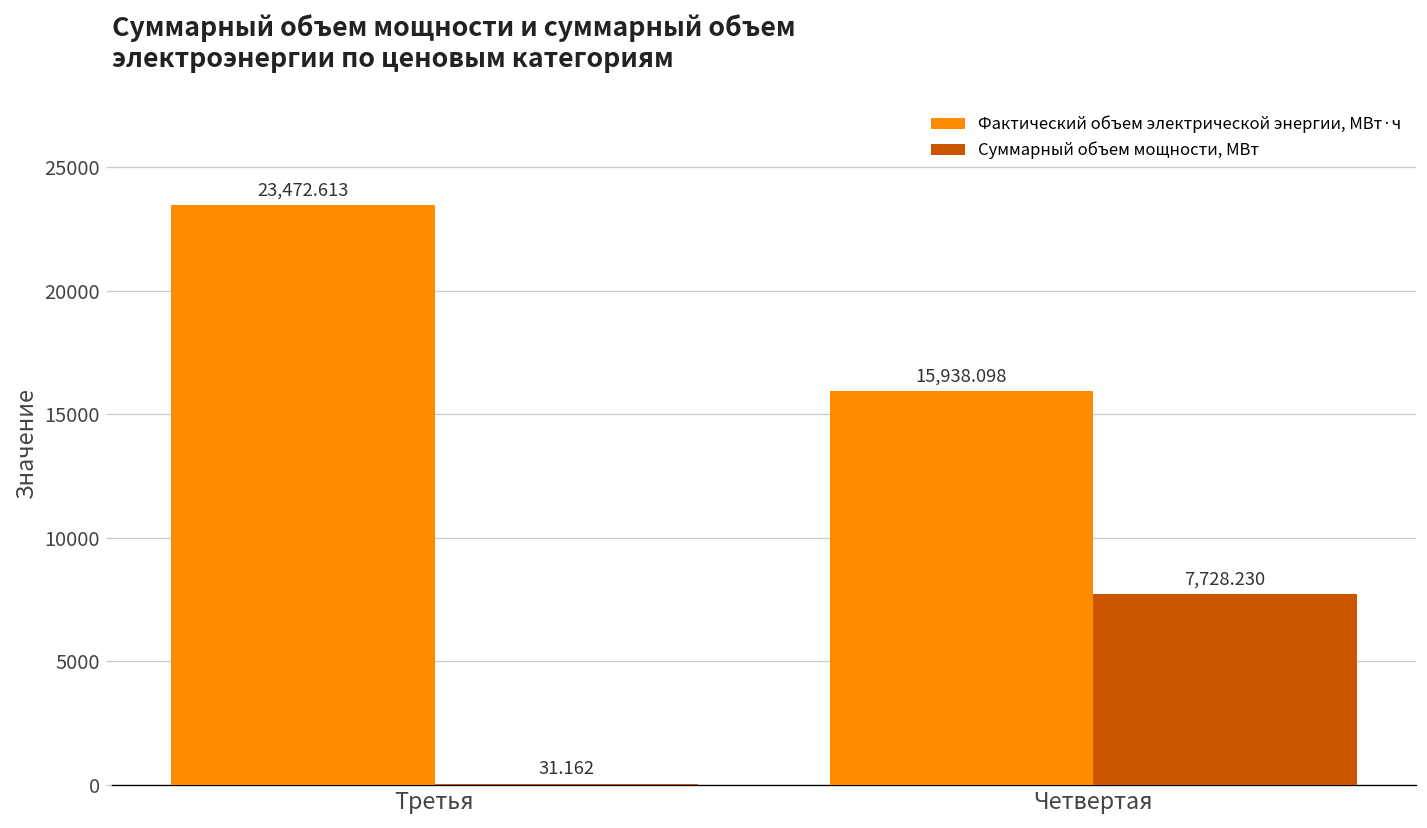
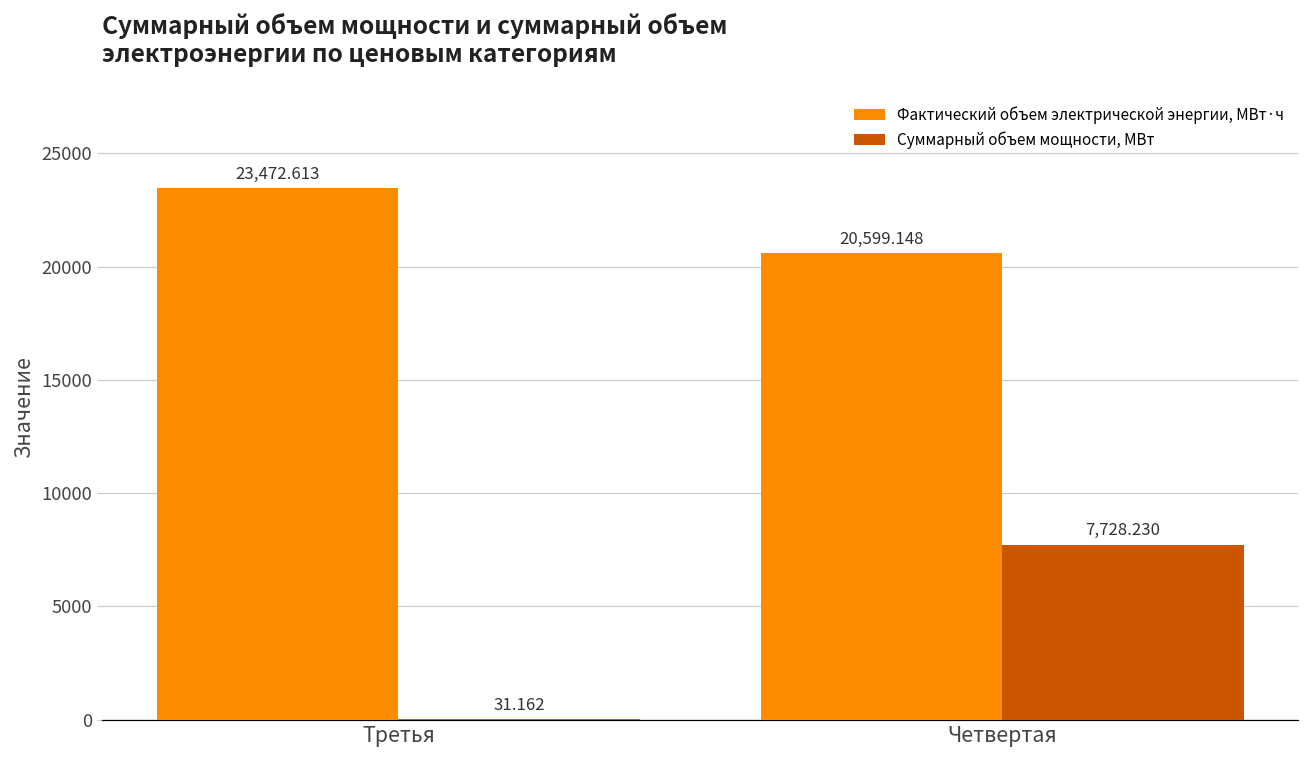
  {
    "Фактический объем электрической энергии, МВт·ч": {
      "Третья": "23,472.613",
-     "Четвертая": "15,938.098"
+     "Четвертая": "20,599.148"
    },
    "Суммарный объем мощности, МВт": {
      "Третья": "31.162",
      "Четвертая": "7,728.230"
    }
  }
